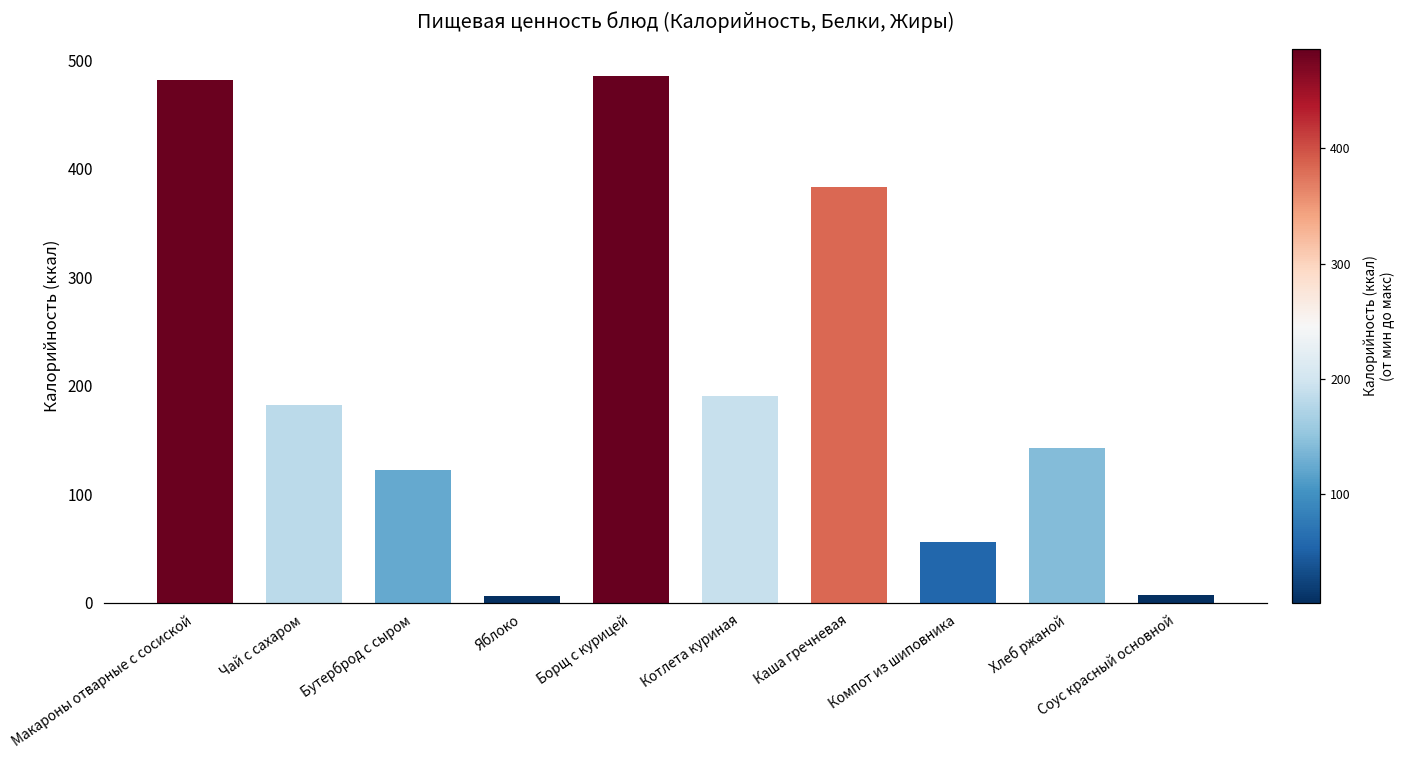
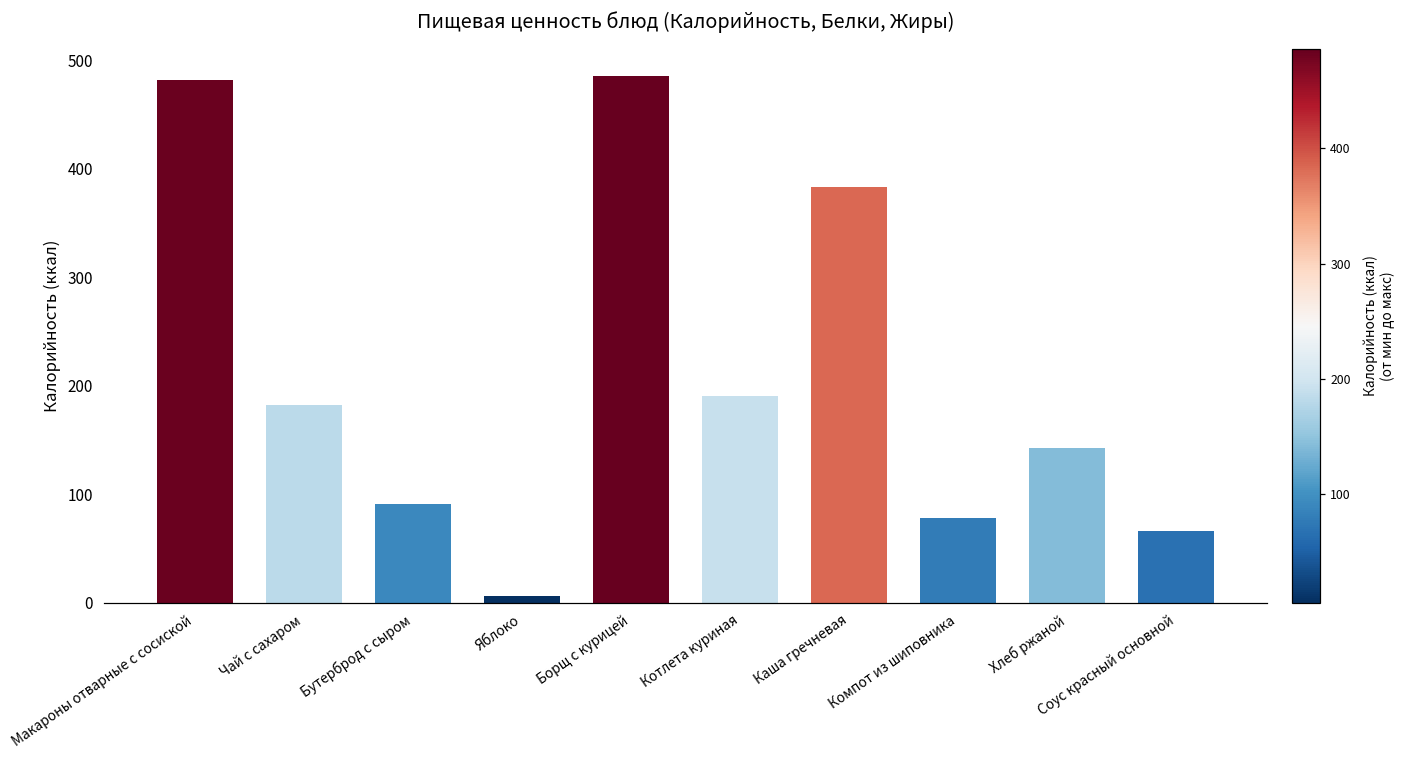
  {
    "Макароны отварные с сосиской": 480,
    "Чай с сахаром": 180,
-   "Бутерброд с сыром": 120,
+   "Бутерброд с сыром": 90,
    "Яблоко": 10,
    "Борщ с курицей": 490,
    "Котлета куриная": 190,
    "Каша гречневая": 380,
-   "Компот из шиповника": 60,
+   "Компот из шиповника": 80,
    "Хлеб ржаной": 140,
-   "Соус красный основной": 10
+   "Соус красный основной": 70
  }
